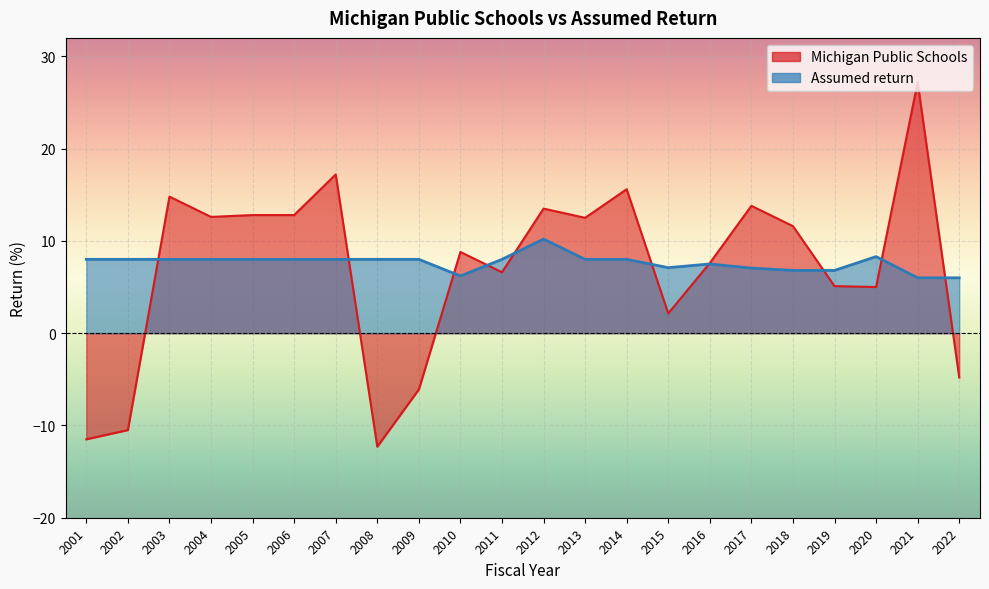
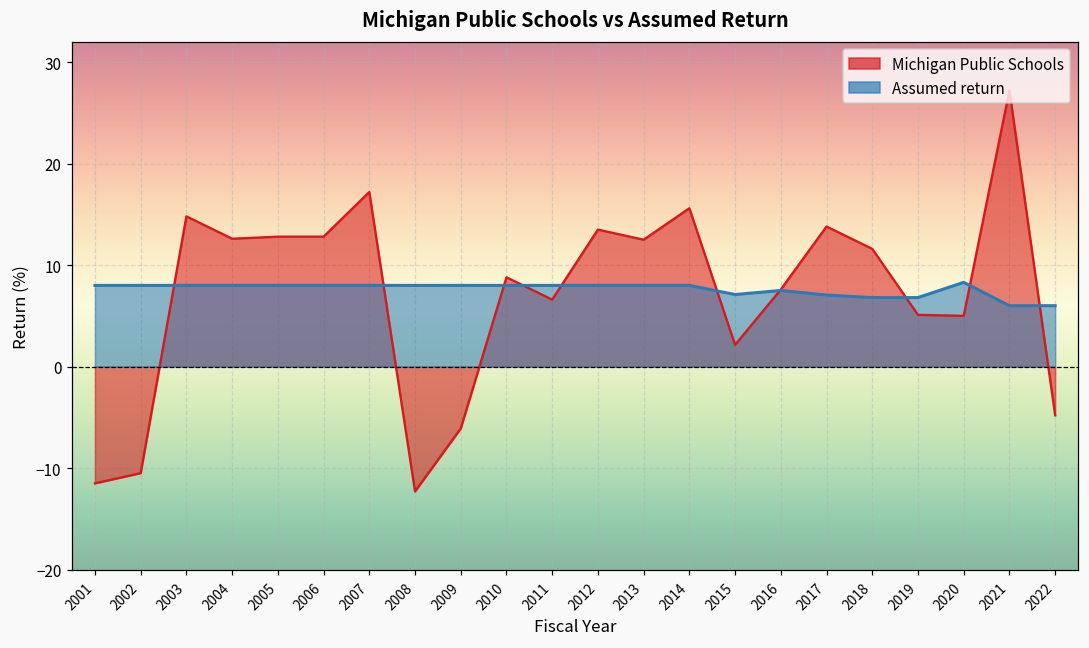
  {
    "Assumed return": {
      "2001": 8,
      "2002": 8,
      "2003": 8,
      "2004": 8,
      "2005": 8,
      "2006": 8,
      "2007": 8,
      "2008": 8,
      "2009": 8,
-     "2010": 6,
+     "2010": 8,
      "2011": 8,
-     "2012": 10,
+     "2012": 8,
      "2013": 8,
      "2014": 8,
      "2015": 7,
      "2017": 7,
      "2018": 7,
      "2019": 7,
      "2020": 8,
      "2021": 6,
      "2022": 6
    }
  }
